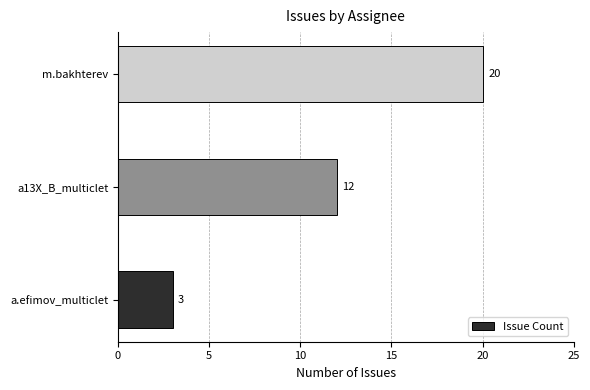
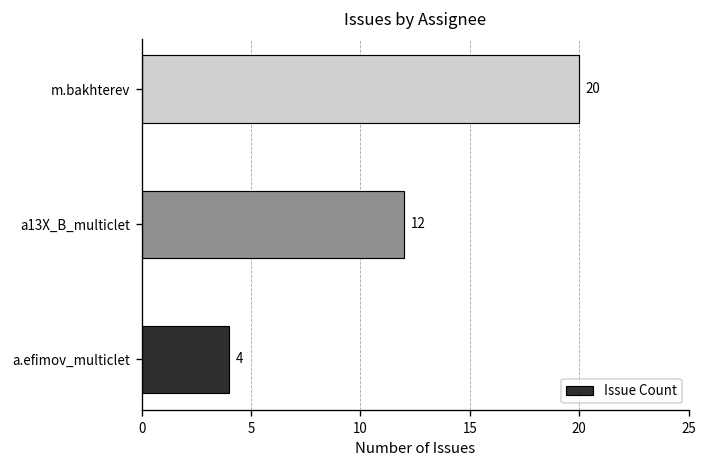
  {
    "m.bakhterev": 20,
    "a13X_B_multiclet": 12,
-   "a.efimov_multiclet": 3
+   "a.efimov_multiclet": 4
  }
